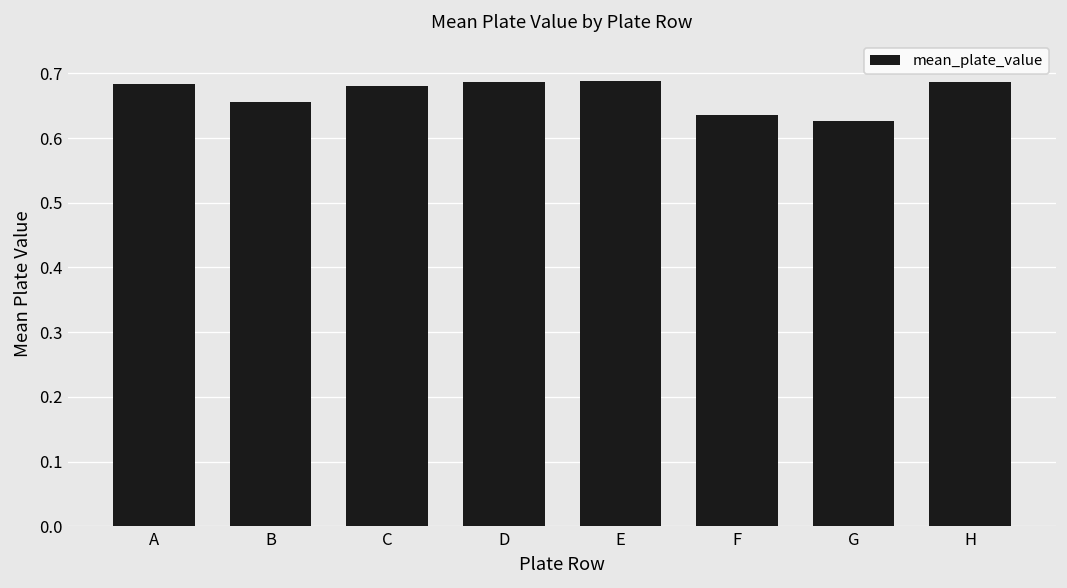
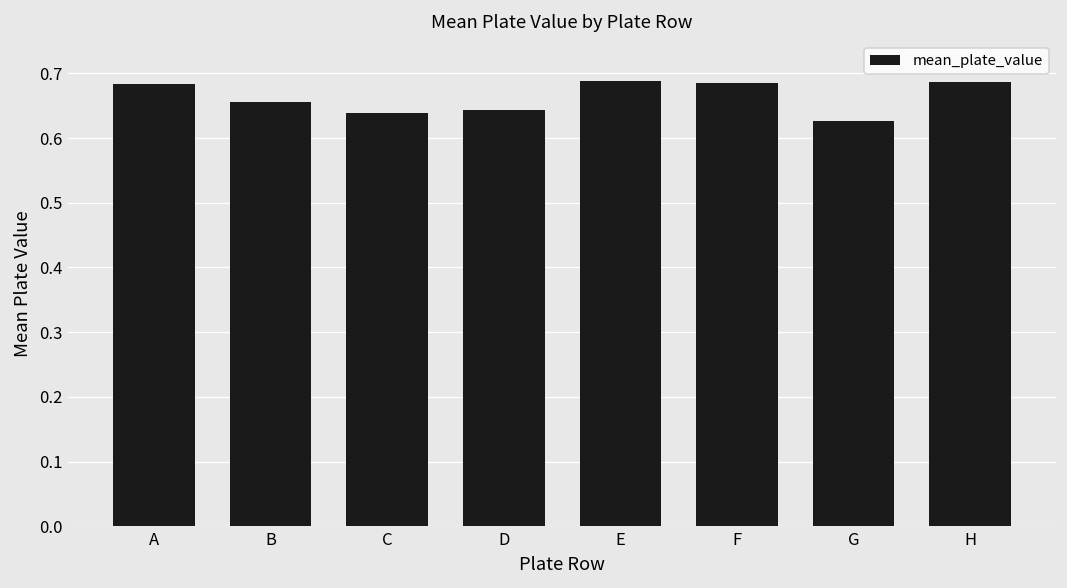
  {
    "A": 0.68,
    "B": 0.66,
-   "C": 0.68,
-   "D": 0.69,
+   "C": 0.64,
+   "D": 0.64,
    "E": 0.69,
-   "F": 0.64,
+   "F": 0.69,
    "G": 0.63,
    "H": 0.69
  }
